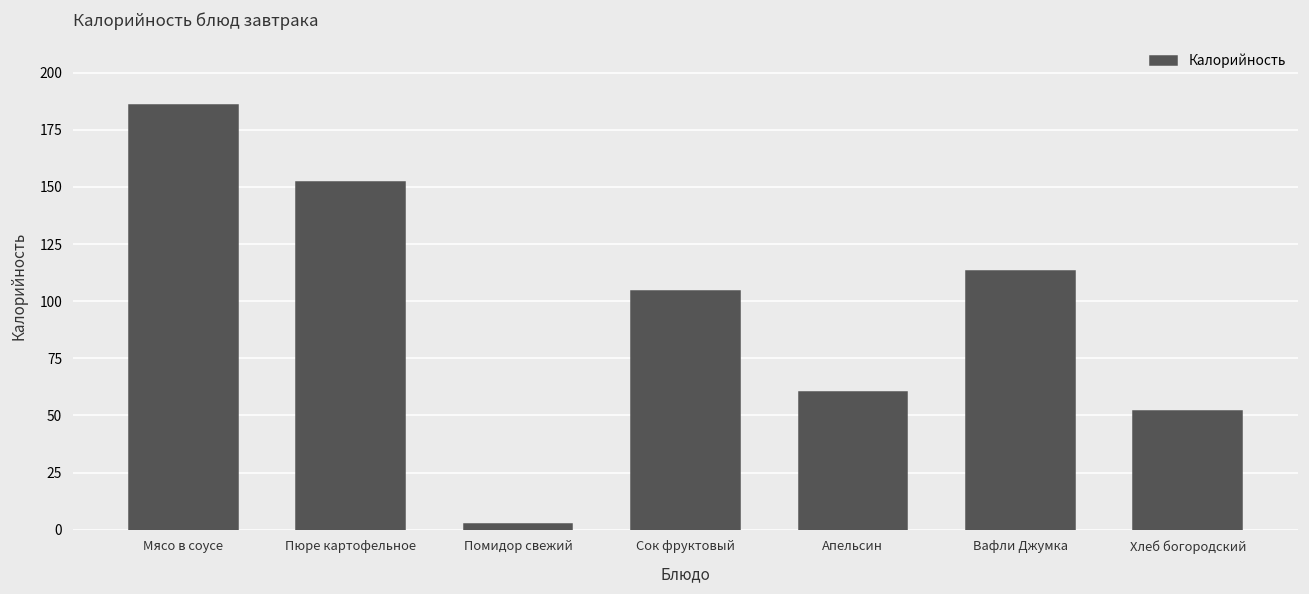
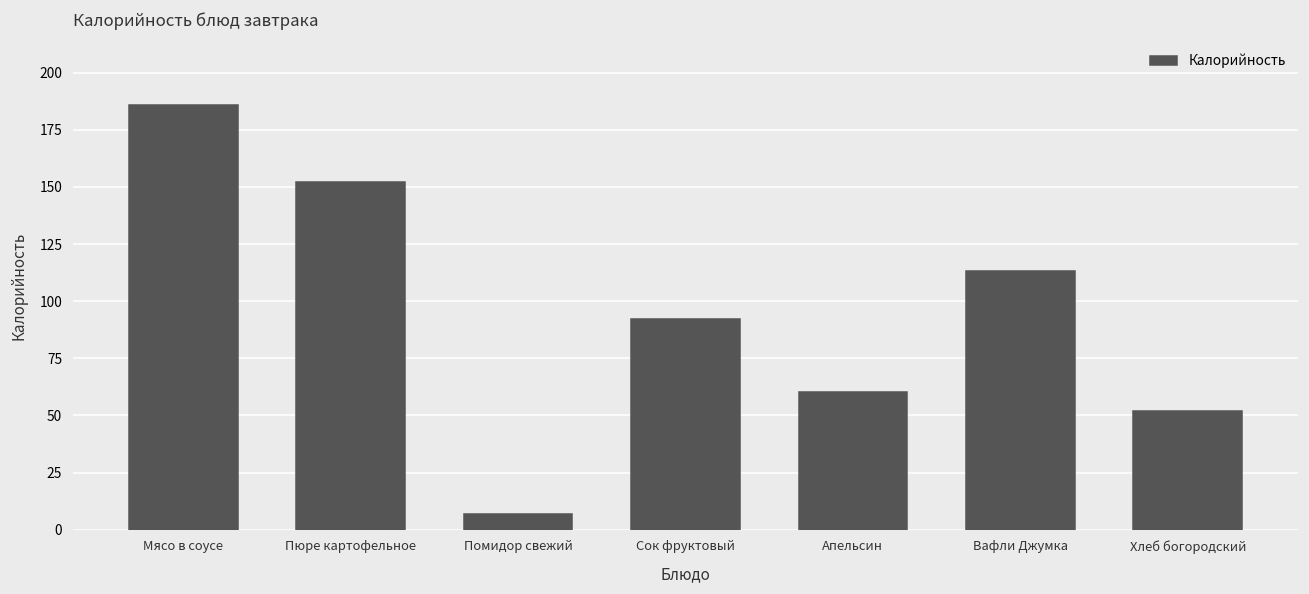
  {
    "Мясо в соусе": 186,
    "Пюре картофельное": 152,
-   "Помидор свежий": 2,
-   "Сок фруктовый": 104,
+   "Помидор свежий": 7,
+   "Сок фруктовый": 92,
    "Апельсин": 60,
    "Вафли Джумка": 113,
    "Хлеб богородский": 52
  }
